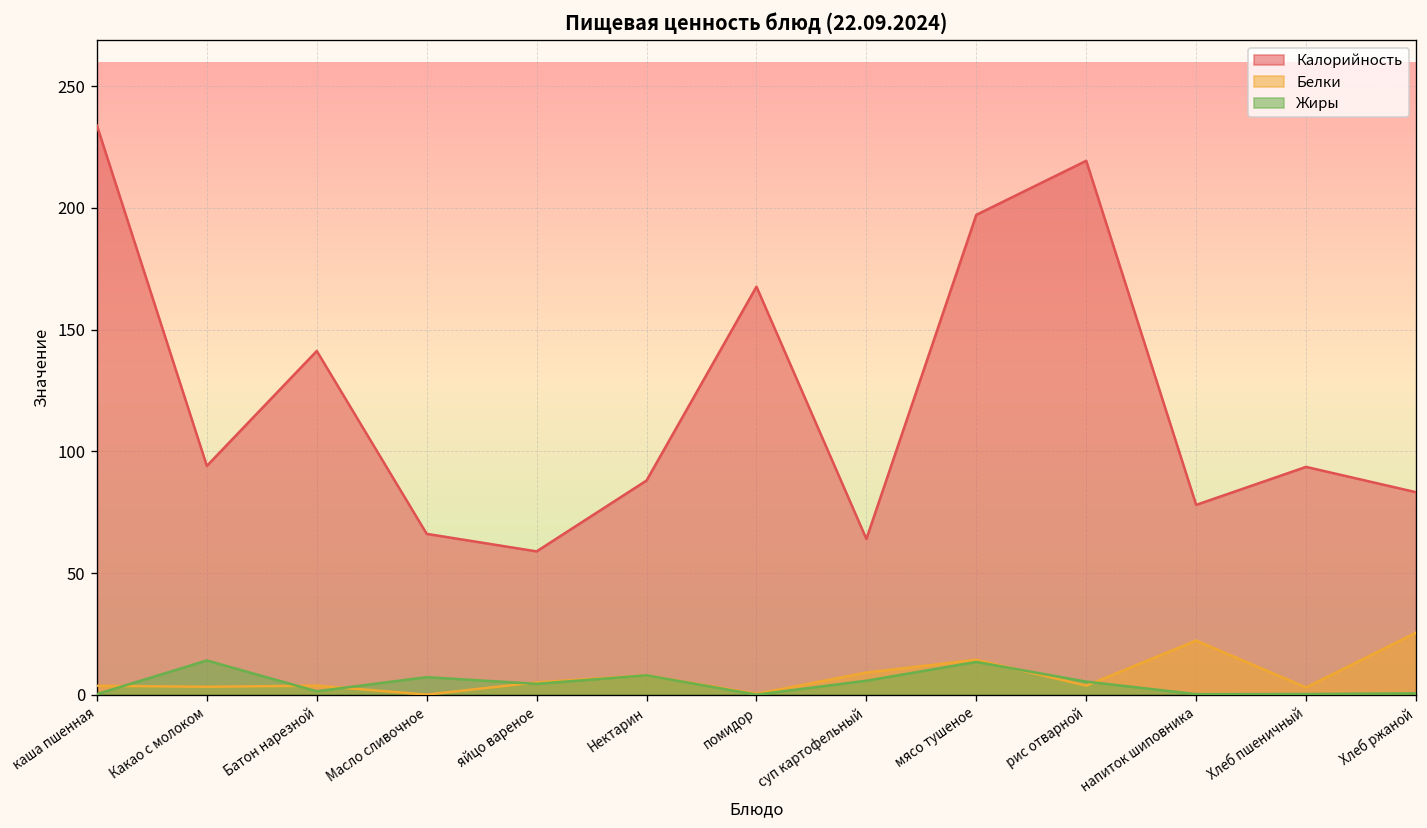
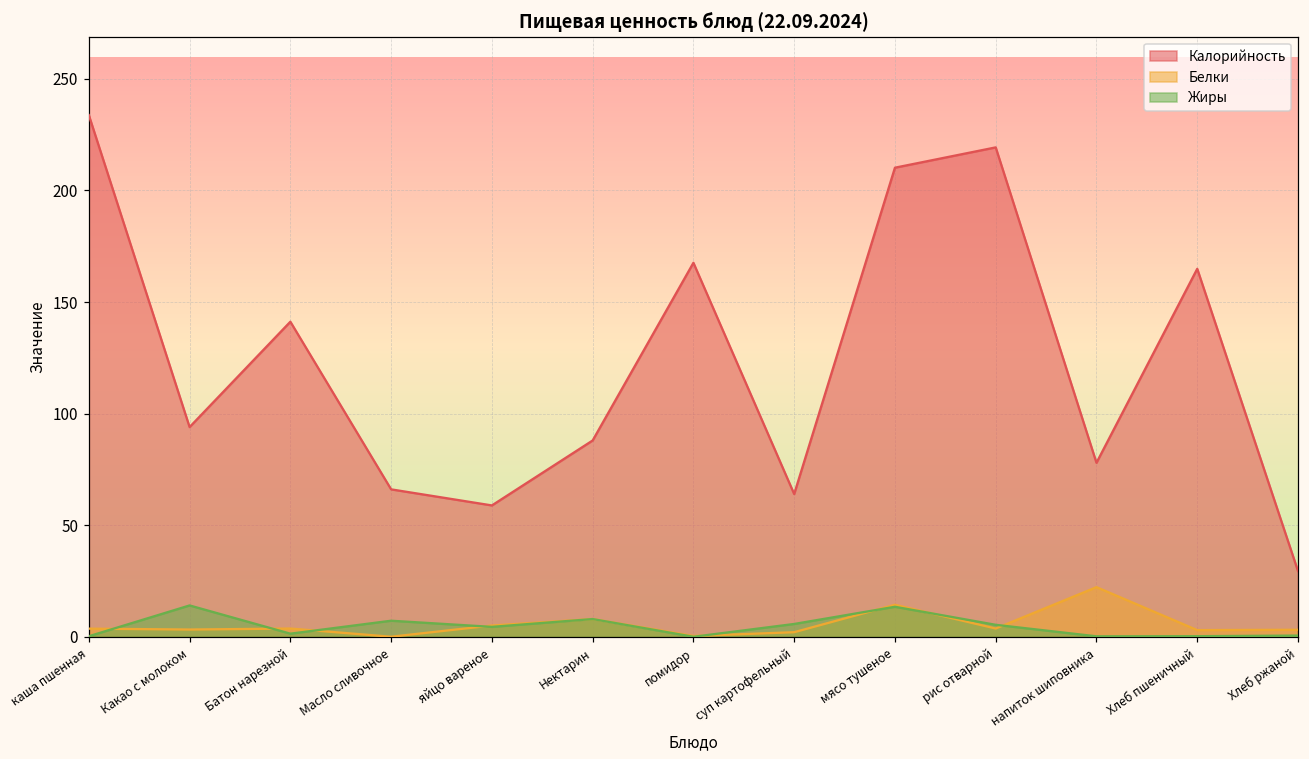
  {
    "Калорийность": {
      "каша пшенная": 234,
      "Какао с молоком": 94,
      "Батон нарезной": 141,
      "Масло сливочное": 66,
      "яйцо вареное": 59,
      "Нектарин": 88,
      "помидор": 168,
      "суп картофельный": 64,
-     "мясо тушеное": 197,
+     "мясо тушеное": 210,
      "рис отварной": 219,
      "напиток шиповника": 78,
-     "Хлеб пшеничный": 94,
-     "Хлеб ржаной": 83
+     "Хлеб пшеничный": 165,
+     "Хлеб ржаной": 30
    },
    "Белки": {
      "каша пшенная": 4,
      "Какао с молоком": 3,
      "Батон нарезной": 4,
      "Масло сливочное": 0,
-     "суп картофельный": 9,
+     "суп картофельный": 2,
      "рис отварной": 4,
      "напиток шиповника": 22,
      "Хлеб пшеничный": 3,
-     "Хлеб ржаной": 26
+     "Хлеб ржаной": 3
    },
    "Жиры": {
      "каша пшенная": 0,
      "Какао с молоком": 14,
      "Батон нарезной": 1,
      "Масло сливочное": 7,
      "суп картофельный": 6,
      "рис отварной": 5,
      "напиток шиповника": 0,
      "Хлеб пшеничный": 0,
      "Хлеб ржаной": 1
    }
  }
